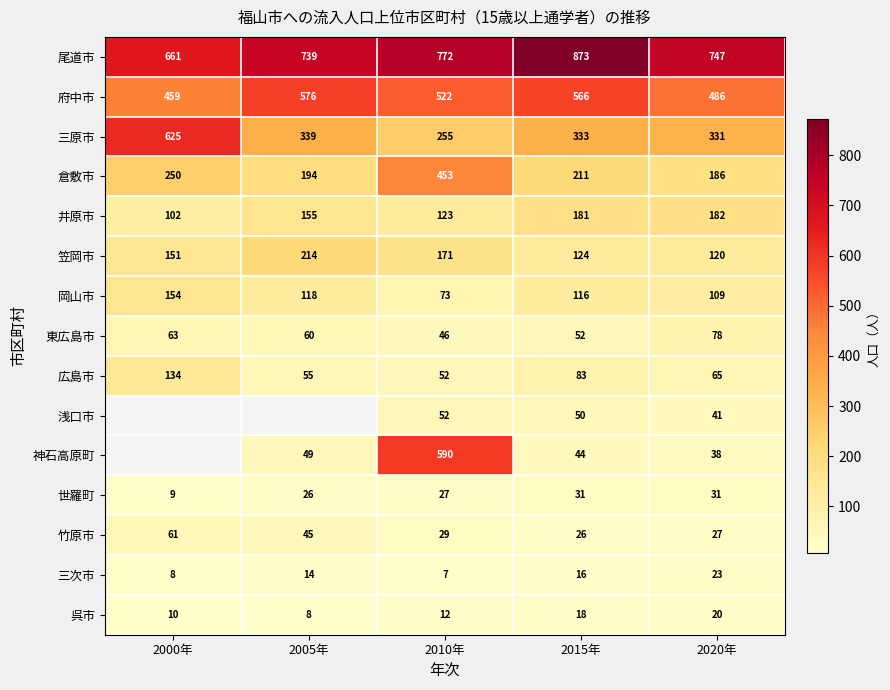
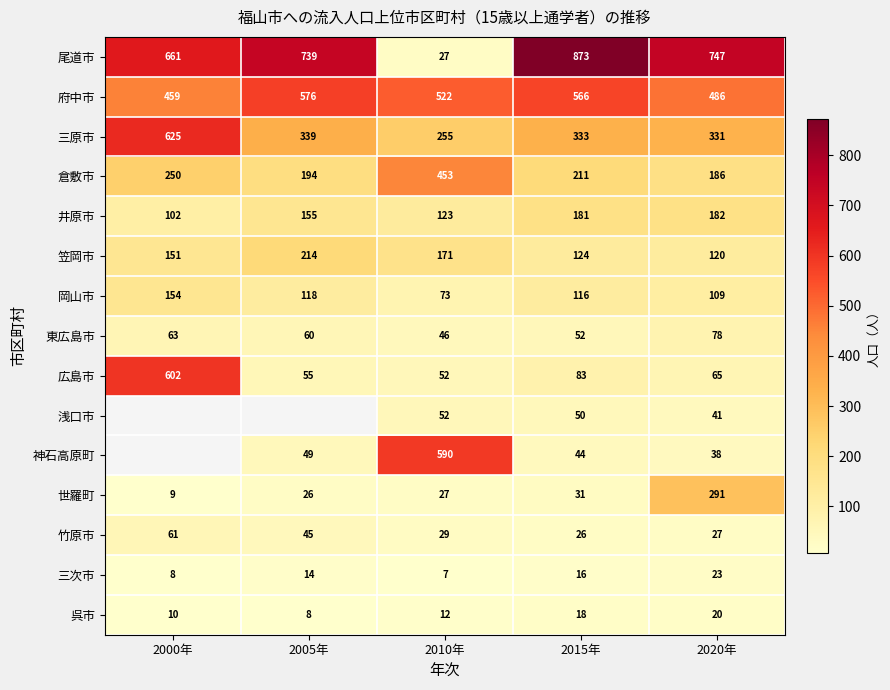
  {
    "尾道市": {
      "2000年": 661,
      "2005年": 739,
-     "2010年": 772,
+     "2010年": 27,
      "2015年": 873,
      "2020年": 747
    },
    "府中市": {
      "2000年": 459,
      "2005年": 576,
      "2010年": 522,
      "2015年": 566,
      "2020年": 486
    },
    "三原市": {
      "2000年": 625,
      "2005年": 339,
      "2010年": 255,
      "2015年": 333,
      "2020年": 331
    },
    "倉敷市": {
      "2000年": 250,
      "2005年": 194,
      "2010年": 453,
      "2015年": 211,
      "2020年": 186
    },
    "井原市": {
      "2000年": 102,
      "2005年": 155,
      "2010年": 123,
      "2015年": 181,
      "2020年": 182
    },
    "笠岡市": {
      "2000年": 151,
      "2005年": 214,
      "2010年": 171,
      "2015年": 124,
      "2020年": 120
    },
    "岡山市": {
      "2000年": 154,
      "2005年": 118,
      "2010年": 73,
      "2015年": 116,
      "2020年": 109
    },
    "東広島市": {
      "2000年": 63,
      "2005年": 60,
      "2010年": 46,
      "2015年": 52,
      "2020年": 78
    },
    "広島市": {
-     "2000年": 134,
+     "2000年": 602,
      "2005年": 55,
      "2010年": 52,
      "2015年": 83,
      "2020年": 65
    },
    "浅口市": {
      "2010年": 52,
      "2015年": 50,
      "2020年": 41
    },
    "神石高原町": {
      "2005年": 49,
      "2010年": 590,
      "2015年": 44,
      "2020年": 38
    },
    "世羅町": {
      "2000年": 9,
      "2005年": 26,
      "2010年": 27,
      "2015年": 31,
-     "2020年": 31
+     "2020年": 291
    },
    "竹原市": {
      "2000年": 61,
      "2005年": 45,
      "2010年": 29,
      "2015年": 26,
      "2020年": 27
    },
    "三次市": {
      "2000年": 8,
      "2005年": 14,
      "2010年": 7,
      "2015年": 16,
      "2020年": 23
    },
    "呉市": {
      "2000年": 10,
      "2005年": 8,
      "2010年": 12,
      "2015年": 18,
      "2020年": 20
    }
  }
